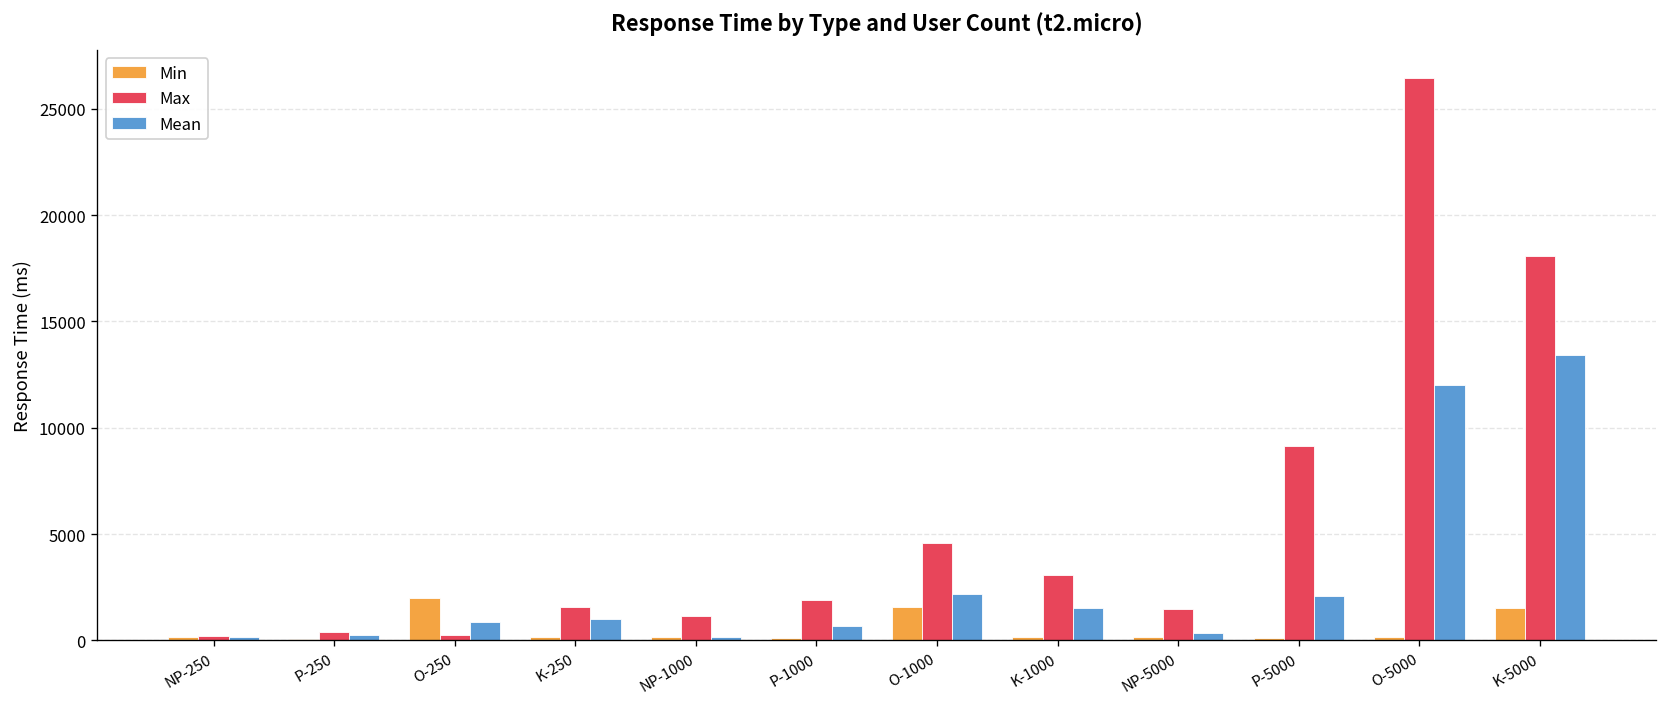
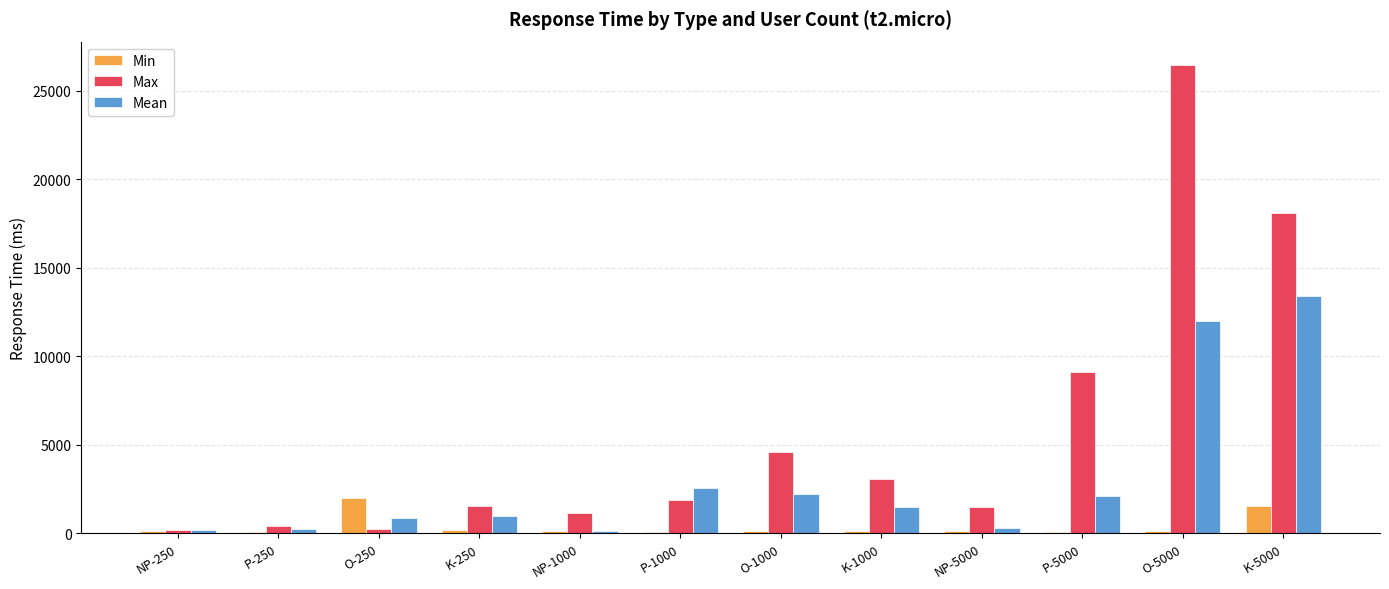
  {
    "Min": {
      "O-250": 2000,
      "K-250": 200,
-     "O-1000": 1600,
+     "O-1000": 100,
      "K-1000": 200,
      "O-5000": 200,
      "K-5000": 1500
    },
    "Max": {
      "NP-250": 200,
      "P-250": 400,
      "O-250": 200,
      "K-250": 1600,
      "NP-1000": 1100,
      "P-1000": 1900,
      "O-1000": 4600,
      "K-1000": 3100,
      "NP-5000": 1500,
      "P-5000": 9100,
      "O-5000": 26400,
      "K-5000": 18100
    },
    "Mean": {
      "NP-250": 200,
      "P-250": 200,
      "O-250": 900,
      "K-250": 1000,
      "NP-1000": 200,
-     "P-1000": 700,
+     "P-1000": 2600,
      "O-1000": 2200,
      "K-1000": 1500,
      "NP-5000": 300,
      "P-5000": 2100,
      "O-5000": 12000,
      "K-5000": 13400
    }
  }
